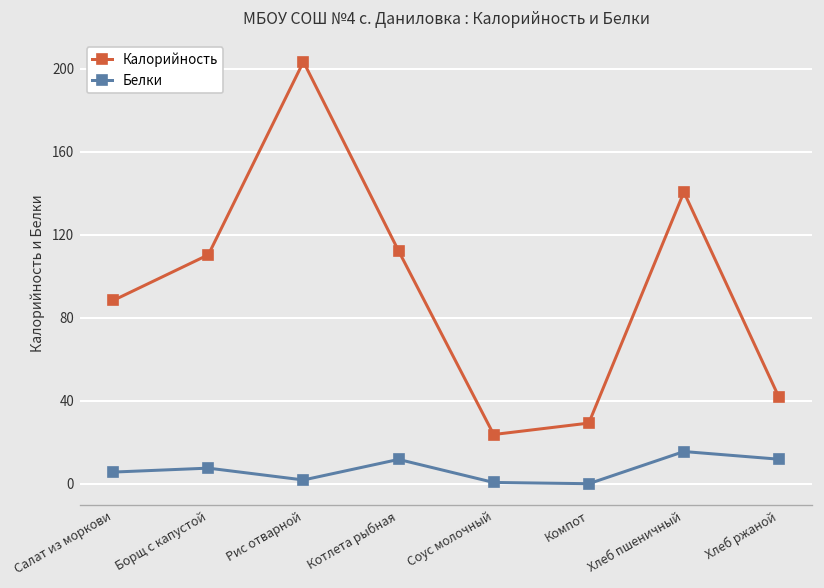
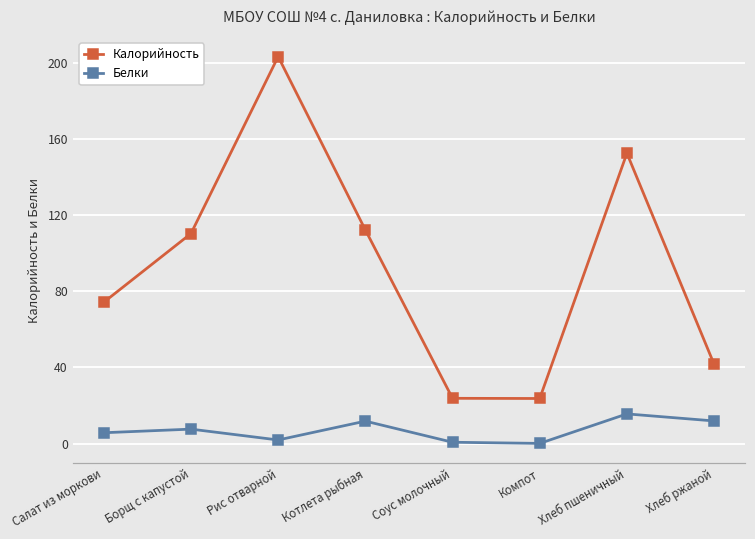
  {
    "Калорийность": {
-     "Салат из моркови": 88,
+     "Салат из моркови": 74,
      "Борщ с капустой": 110,
      "Рис отварной": 203,
      "Котлета рыбная": 112,
      "Соус молочный": 24,
-     "Компот": 29,
-     "Хлеб пшеничный": 141,
+     "Компот": 24,
+     "Хлеб пшеничный": 153,
      "Хлеб ржаной": 42
    },
    "Белки": {
      "Салат из моркови": 6,
      "Борщ с капустой": 8,
      "Рис отварной": 2,
      "Котлета рыбная": 12,
      "Соус молочный": 1,
      "Компот": 0,
      "Хлеб пшеничный": 16,
      "Хлеб ржаной": 12
    }
  }
